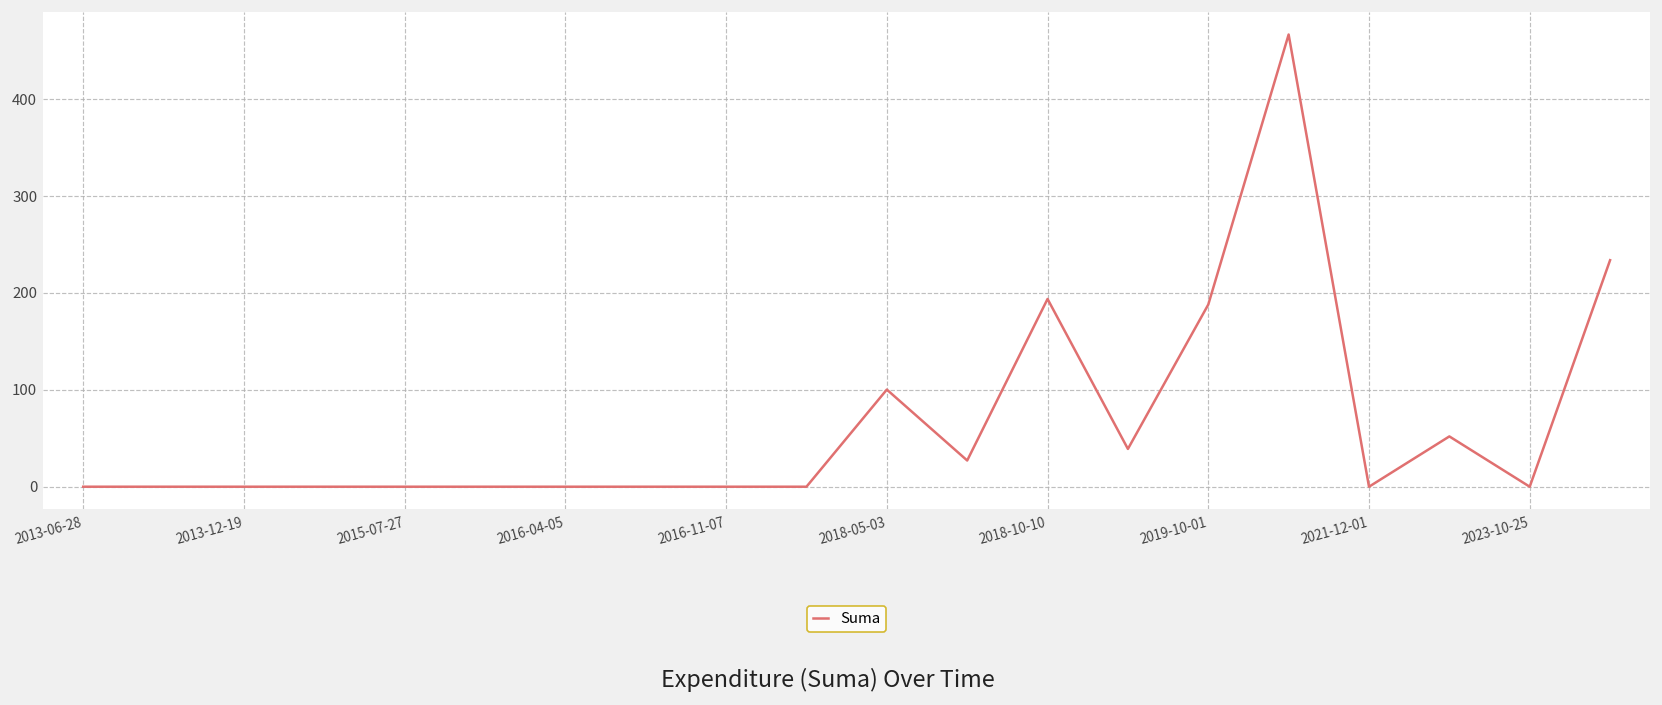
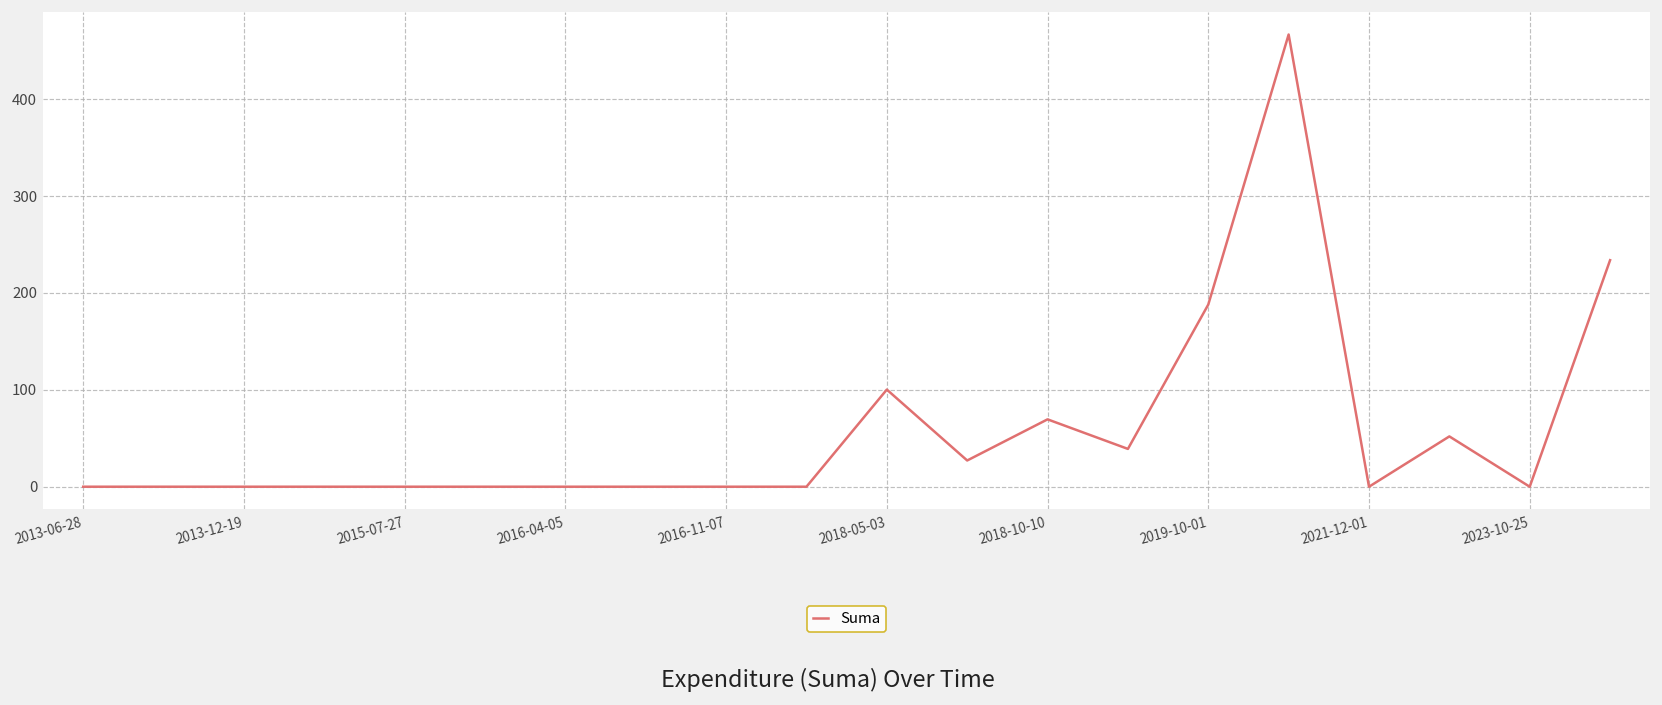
  {
    "2013-06-28": 0,
    "2013-12-19": 0,
    "2016-11-07": 0,
-   "2018-10-10": 190,
+   "2018-10-10": 70,
    "2021-12-01": 0,
    "2023-10-25": 0
  }
